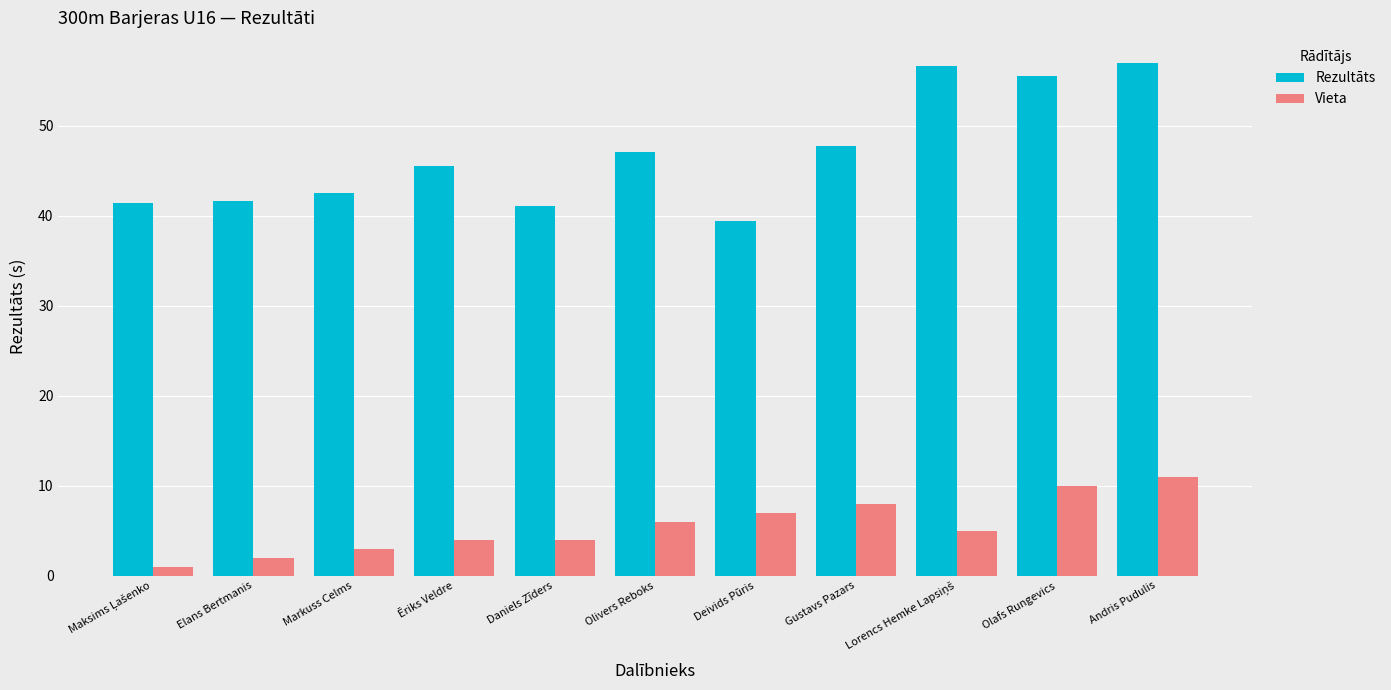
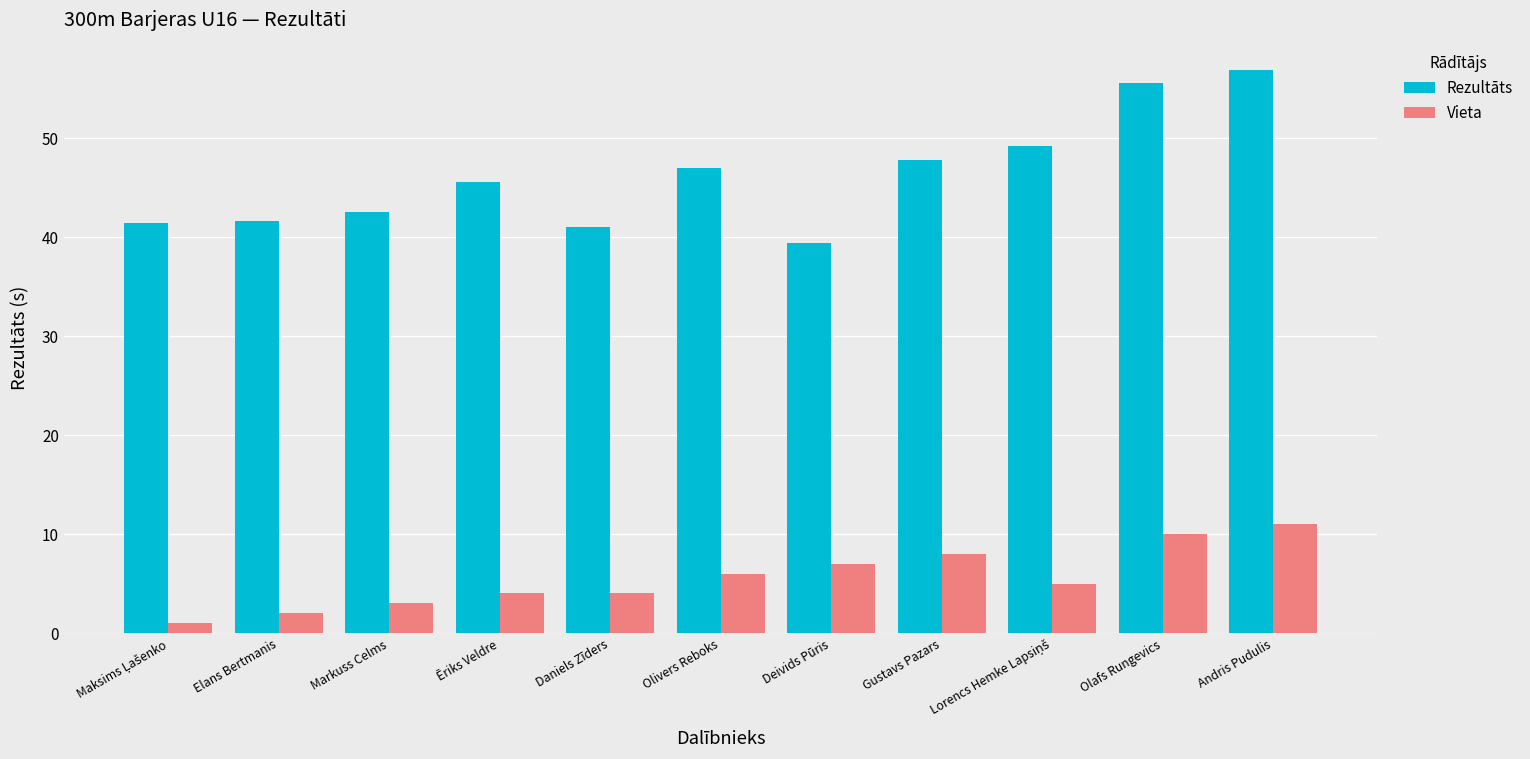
  {
    "Rezultāts": {
      "Maksims Ļašenko": 41,
      "Elans Bertmanis": 42,
      "Markuss Celms": 43,
      "Ēriks Veldre": 46,
      "Daniels Zīders": 41,
      "Olivers Reboks": 47,
      "Deivids Pūris": 39,
      "Gustavs Pazars": 48,
-     "Lorencs Hemke Lapsiņš": 57,
+     "Lorencs Hemke Lapsiņš": 49,
      "Olafs Rungevics": 56,
      "Andris Pudulis": 57
    },
    "Vieta": {
      "Maksims Ļašenko": 1,
      "Elans Bertmanis": 2,
      "Markuss Celms": 3,
      "Ēriks Veldre": 4,
      "Daniels Zīders": 4,
      "Olivers Reboks": 6,
      "Deivids Pūris": 7,
      "Gustavs Pazars": 8,
      "Lorencs Hemke Lapsiņš": 5,
      "Olafs Rungevics": 10,
      "Andris Pudulis": 11
    }
  }
